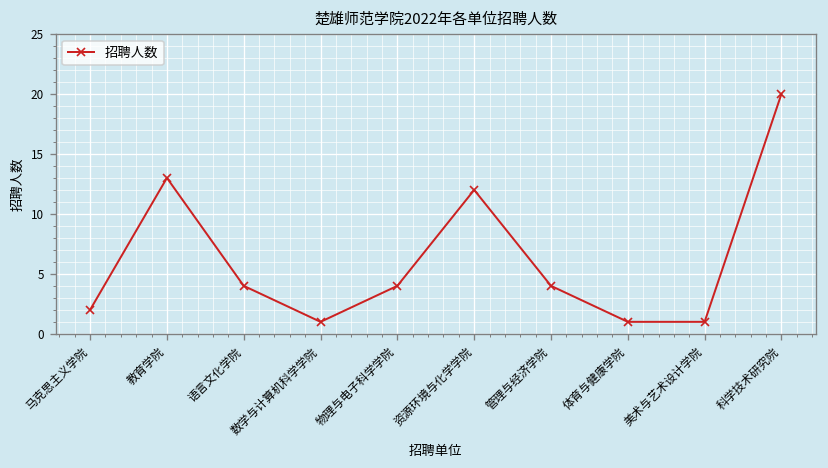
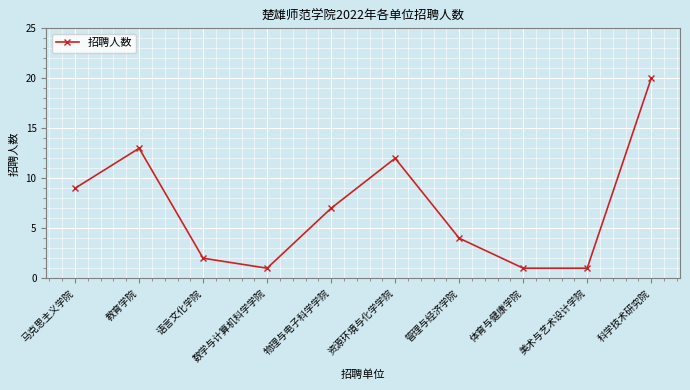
  {
-   "马克思主义学院": 2,
+   "马克思主义学院": 9,
    "教育学院": 13,
-   "语言文化学院": 4,
+   "语言文化学院": 2,
    "数学与计算机科学学院": 1,
-   "物理与电子科学学院": 4,
+   "物理与电子科学学院": 7,
    "资源环境与化学学院": 12,
    "管理与经济学院": 4,
    "体育与健康学院": 1,
    "美术与艺术设计学院": 1,
    "科学技术研究院": 20
  }
